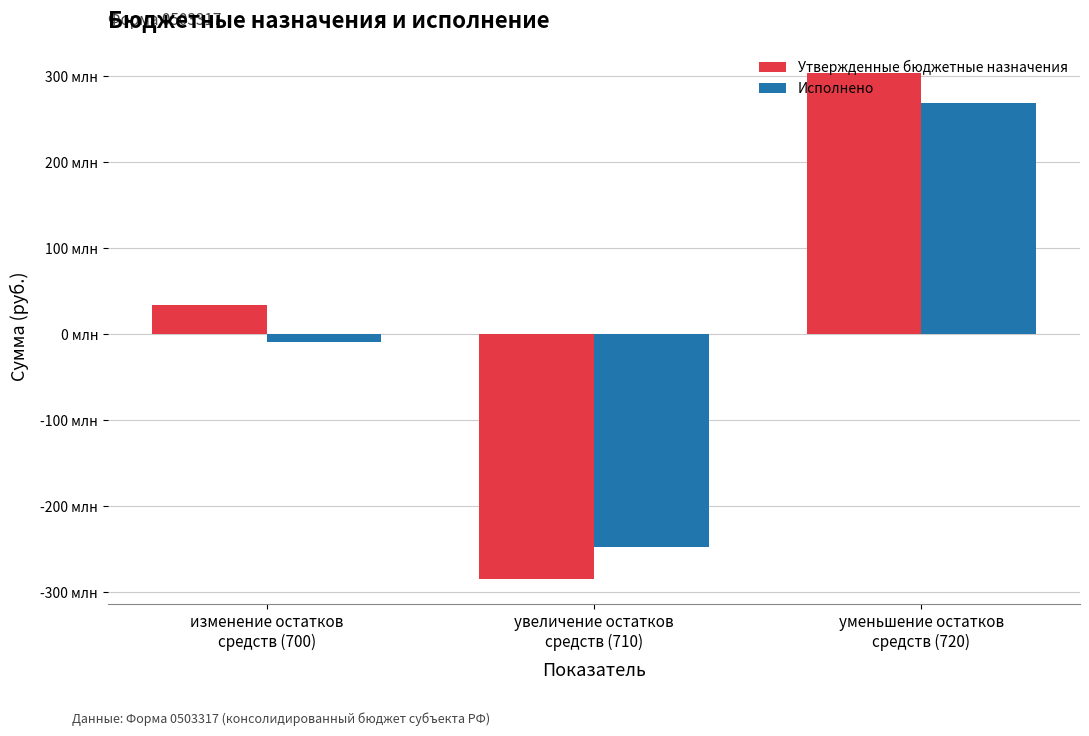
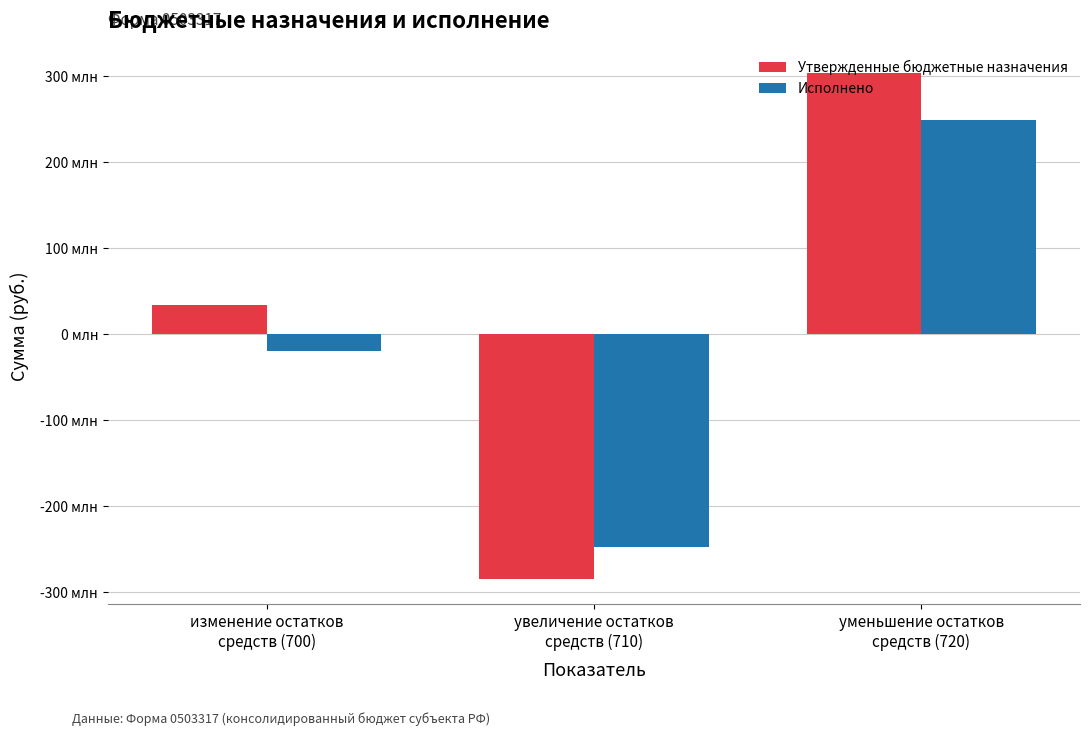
  {
    "Утвержденные бюджетные назначения": {
      "изменение остатков средств (700)": "30 млн",
      "увеличение остатков средств (710)": "-280 млн",
      "уменьшение остатков средств (720)": "300 млн"
    },
    "Исполнено": {
-     "изменение остатков средств (700)": "-10 млн",
+     "изменение остатков средств (700)": "-20 млн",
      "увеличение остатков средств (710)": "-250 млн",
-     "уменьшение остатков средств (720)": "270 млн"
+     "уменьшение остатков средств (720)": "250 млн"
    }
  }
